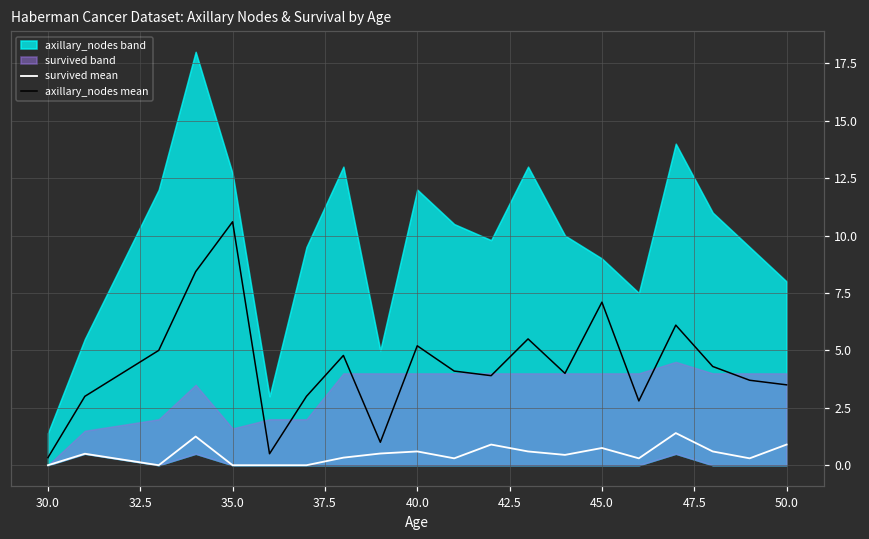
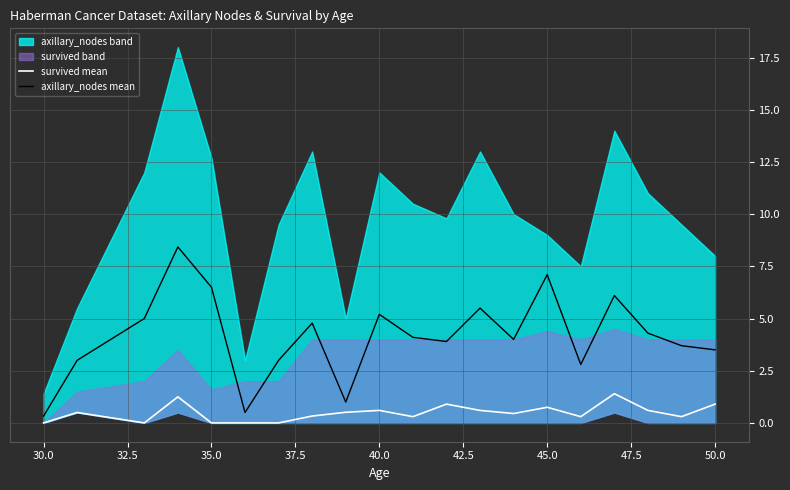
  {
    "survived mean": {
      "35.0": 0.0,
      "40.0": 0.6,
      "45.0": 0.8,
      "50.0": 0.9
    },
    "axillary_nodes mean": {
      "30.0": 0.3,
-     "35.0": 10.6,
+     "35.0": 6.5,
      "40.0": 5.2,
      "45.0": 7.1,
      "50.0": 3.5
    },
    "survived band": {
      "35.0": 1.6,
      "40.0": 4.0,
-     "45.0": 4.0,
+     "45.0": 4.4,
      "50.0": 4.0
    }
  }
